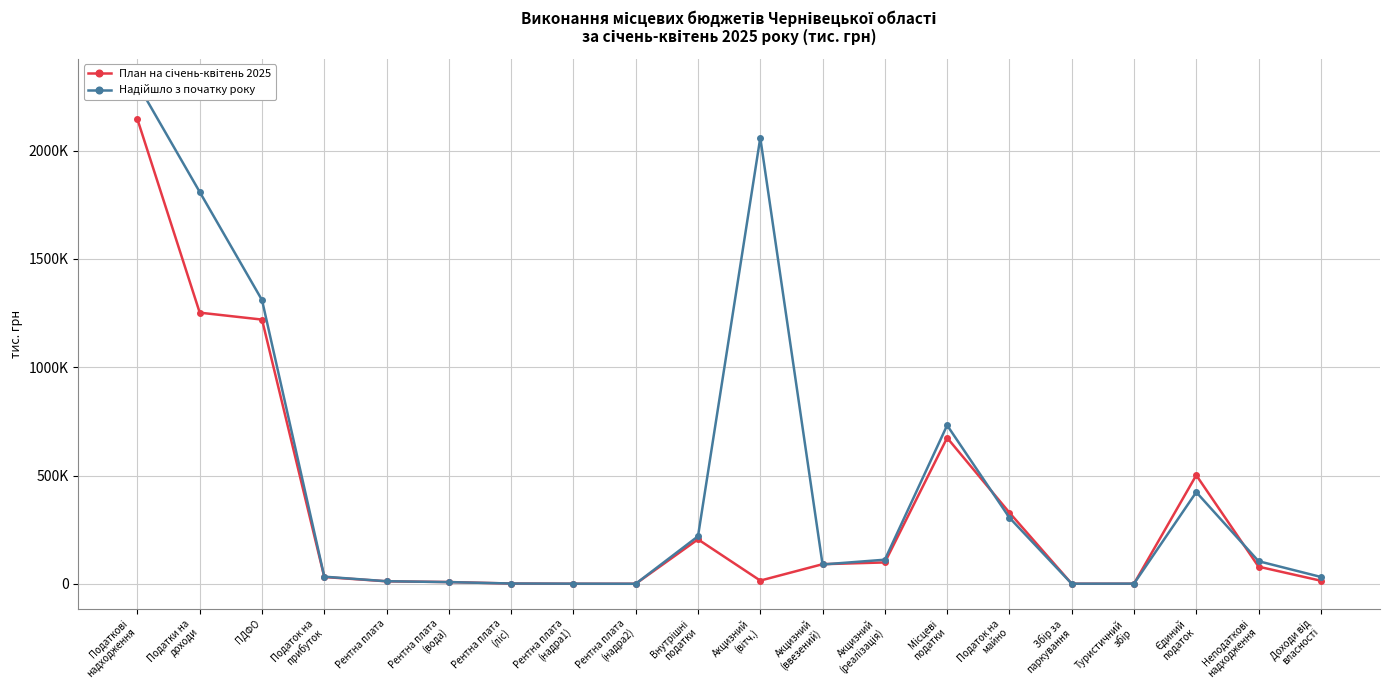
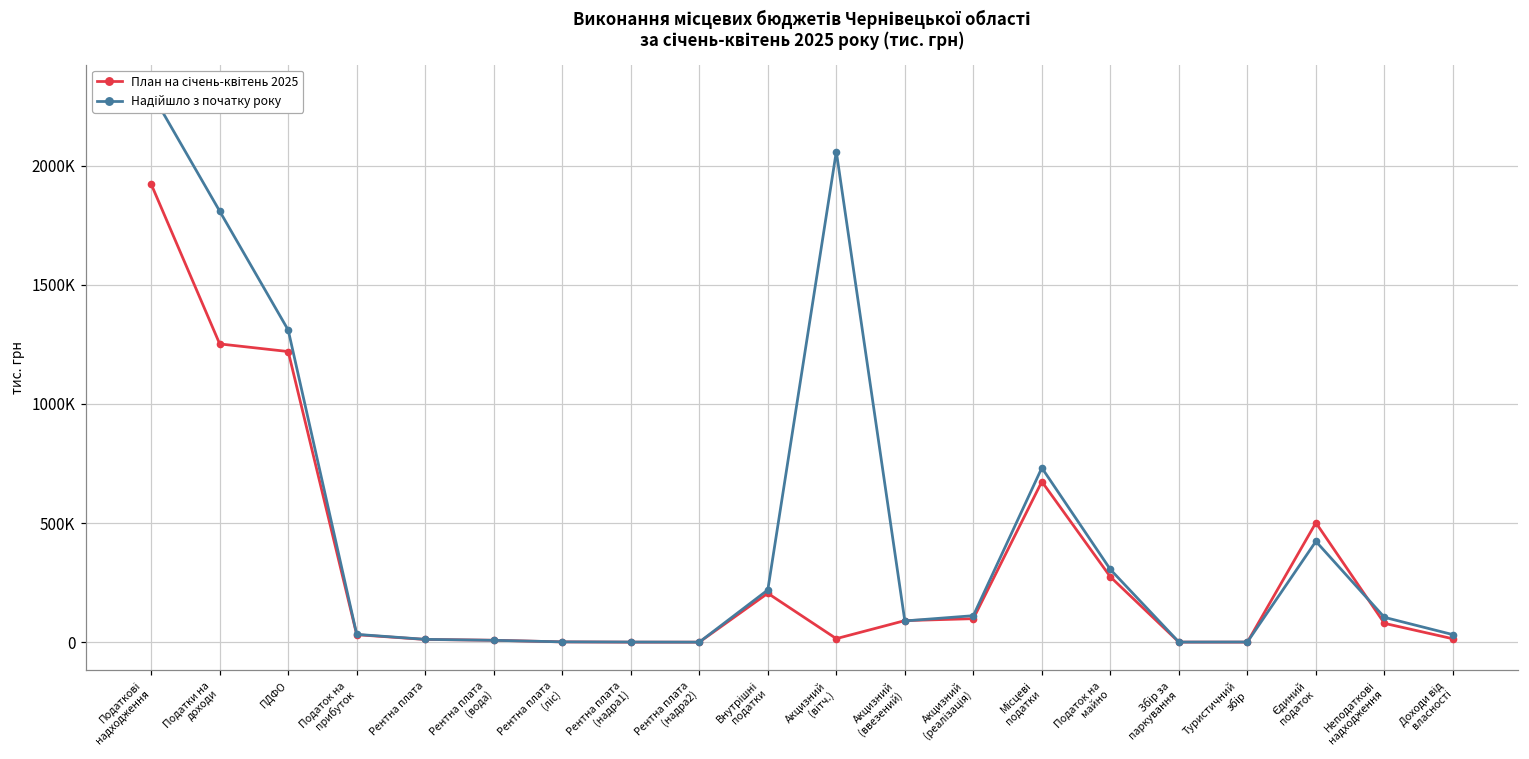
  {
    "План на січень-квітень 2025": {
-     "Податкові надходження": 2140000,
+     "Податкові надходження": 1920000,
      "Податки на доходи": 1250000,
      "ПДФО": 1220000,
      "Внутрішні податки": 210000,
      "Акцизний (вітч.)": 20000,
      "Акцизний (реалізація)": 100000,
      "Місцеві податки": 670000,
-     "Податок на майно": 330000,
+     "Податок на майно": 270000,
      "Єдиний податок": 500000,
      "Неподаткові надходження": 80000,
      "Доходи від власності": 10000
    },
    "Надійшло з початку року": {
      "Податки на доходи": 1810000,
      "ПДФО": 1310000,
      "Внутрішні податки": 220000,
      "Акцизний (вітч.)": 2060000,
      "Акцизний (реалізація)": 110000,
      "Місцеві податки": 730000,
      "Податок на майно": 310000,
      "Єдиний податок": 420000,
      "Неподаткові надходження": 100000,
      "Доходи від власності": 30000
    }
  }
